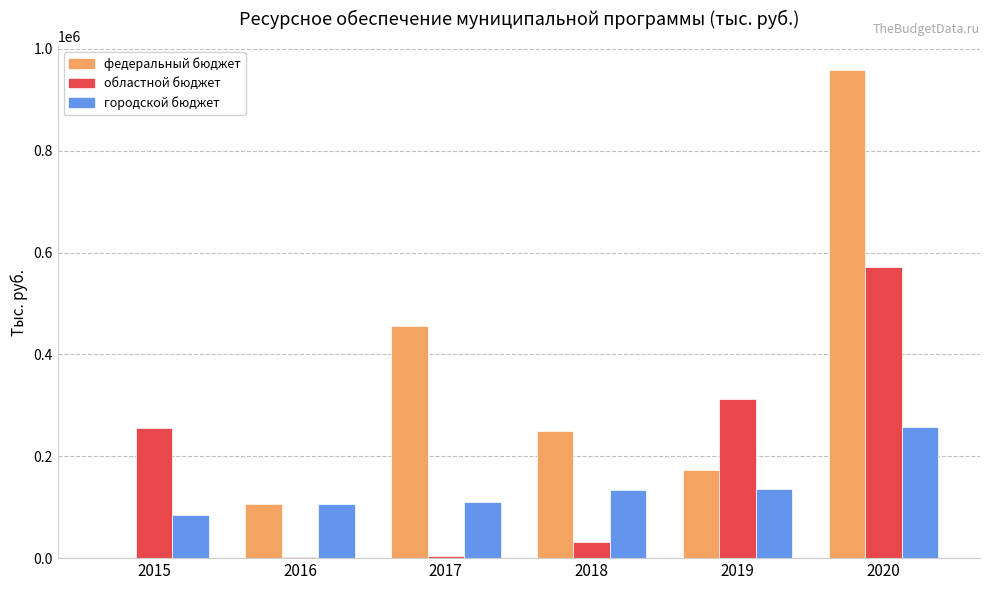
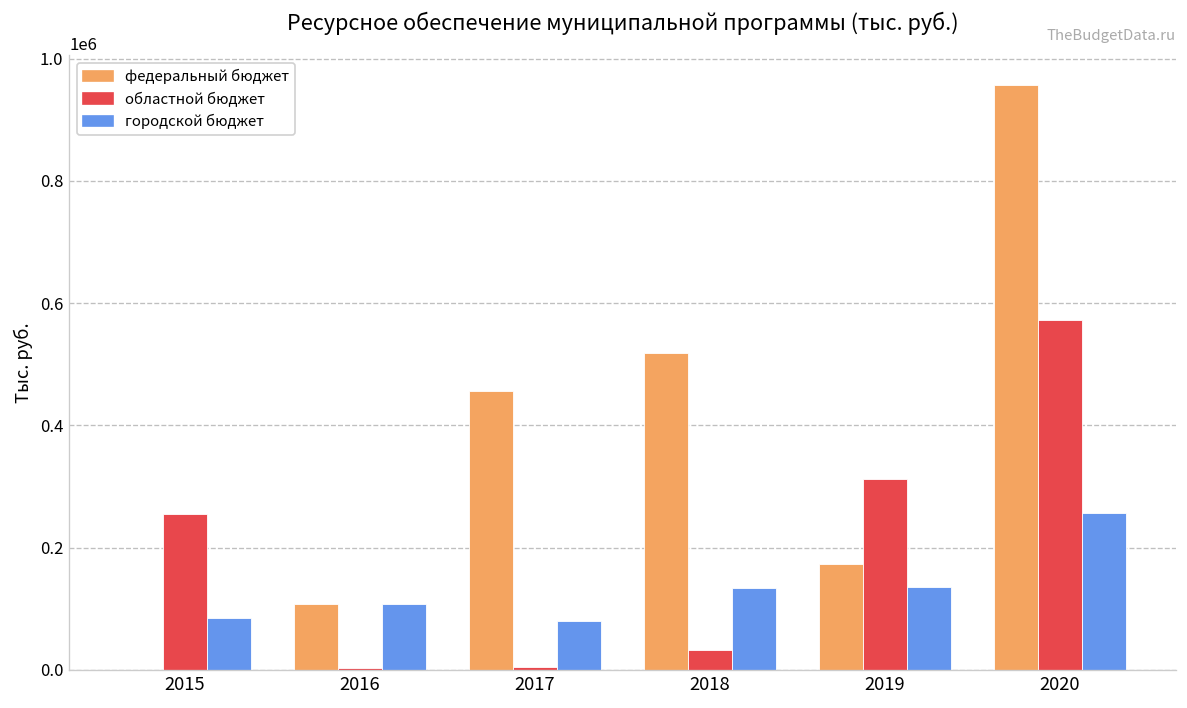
  {
    "федеральный бюджет": {
      "2015": 0,
      "2016": 110000,
      "2017": 460000,
-     "2018": 250000,
+     "2018": 520000,
      "2019": 170000,
      "2020": 960000
    },
    "областной бюджет": {
      "2015": 260000,
      "2018": 30000,
      "2019": 310000,
      "2020": 570000
    },
    "городской бюджет": {
      "2015": 80000,
      "2016": 110000,
-     "2017": 110000,
+     "2017": 80000,
      "2018": 130000,
      "2019": 140000,
      "2020": 260000
    }
  }
